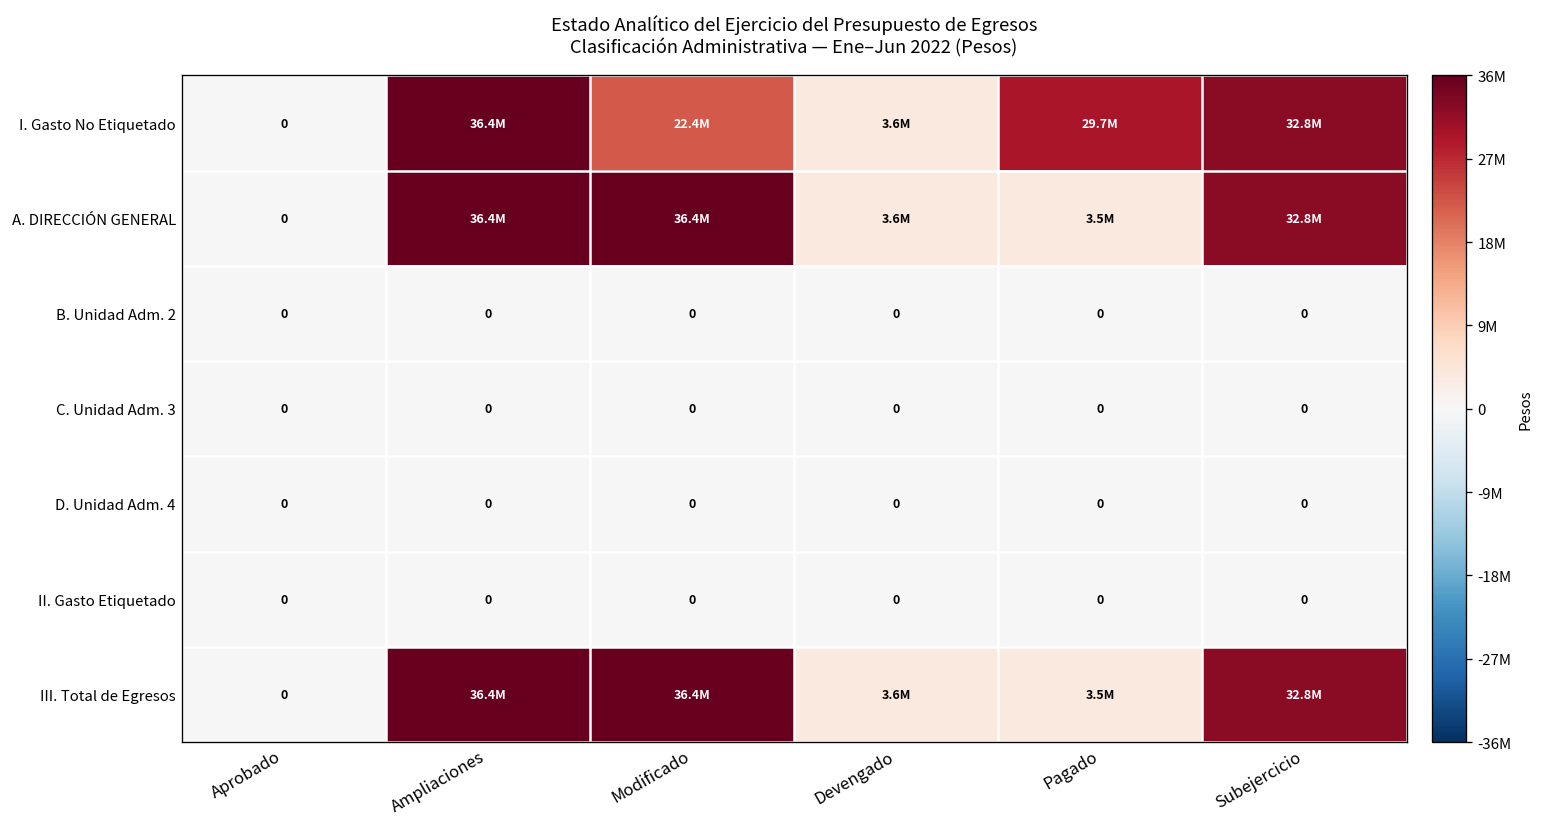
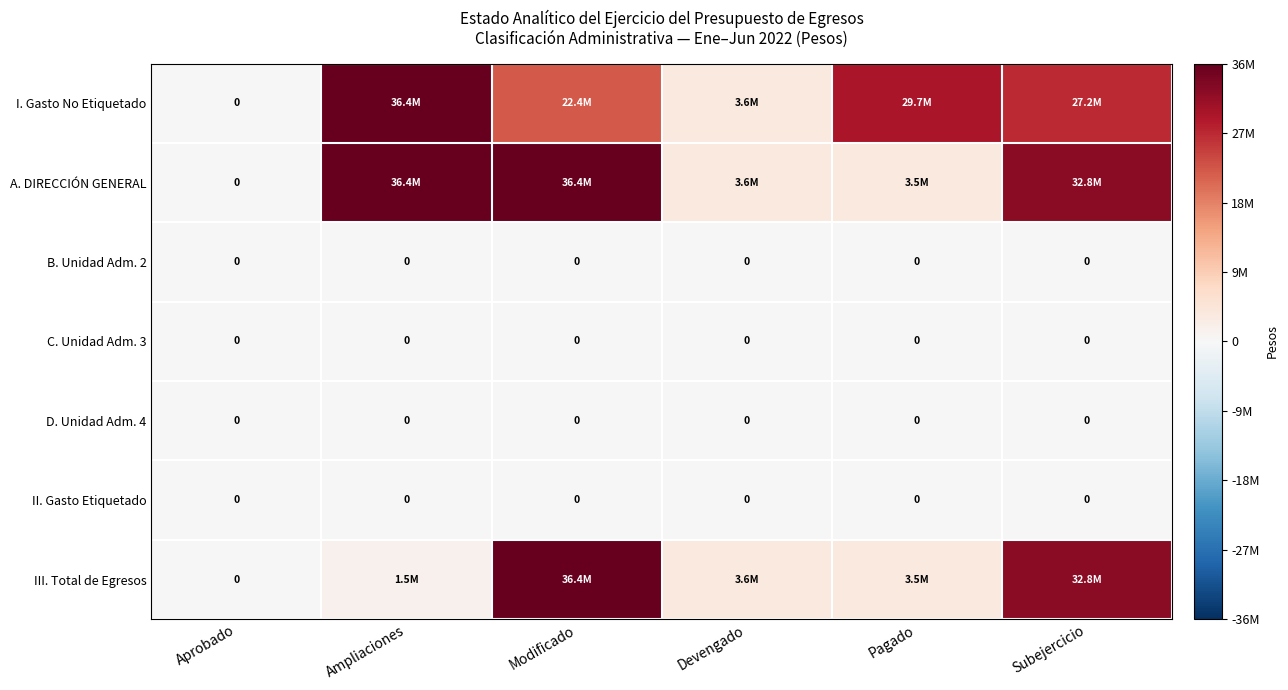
  {
    "I. Gasto No Etiquetado": {
      "Aprobado": "0",
      "Ampliaciones": "36.4M",
      "Modificado": "22.4M",
      "Devengado": "3.6M",
      "Pagado": "29.7M",
-     "Subejercicio": "32.8M"
+     "Subejercicio": "27.2M"
    },
    "A. DIRECCIÓN GENERAL": {
      "Aprobado": "0",
      "Ampliaciones": "36.4M",
      "Modificado": "36.4M",
      "Devengado": "3.6M",
      "Pagado": "3.5M",
      "Subejercicio": "32.8M"
    },
    "B. Unidad Adm. 2": {
      "Aprobado": "0",
      "Ampliaciones": "0",
      "Modificado": "0",
      "Devengado": "0",
      "Pagado": "0",
      "Subejercicio": "0"
    },
    "C. Unidad Adm. 3": {
      "Aprobado": "0",
      "Ampliaciones": "0",
      "Modificado": "0",
      "Devengado": "0",
      "Pagado": "0",
      "Subejercicio": "0"
    },
    "D. Unidad Adm. 4": {
      "Aprobado": "0",
      "Ampliaciones": "0",
      "Modificado": "0",
      "Devengado": "0",
      "Pagado": "0",
      "Subejercicio": "0"
    },
    "II. Gasto Etiquetado": {
      "Aprobado": "0",
      "Ampliaciones": "0",
      "Modificado": "0",
      "Devengado": "0",
      "Pagado": "0",
      "Subejercicio": "0"
    },
    "III. Total de Egresos": {
      "Aprobado": "0",
-     "Ampliaciones": "36.4M",
+     "Ampliaciones": "1.5M",
      "Modificado": "36.4M",
      "Devengado": "3.6M",
      "Pagado": "3.5M",
      "Subejercicio": "32.8M"
    }
  }
